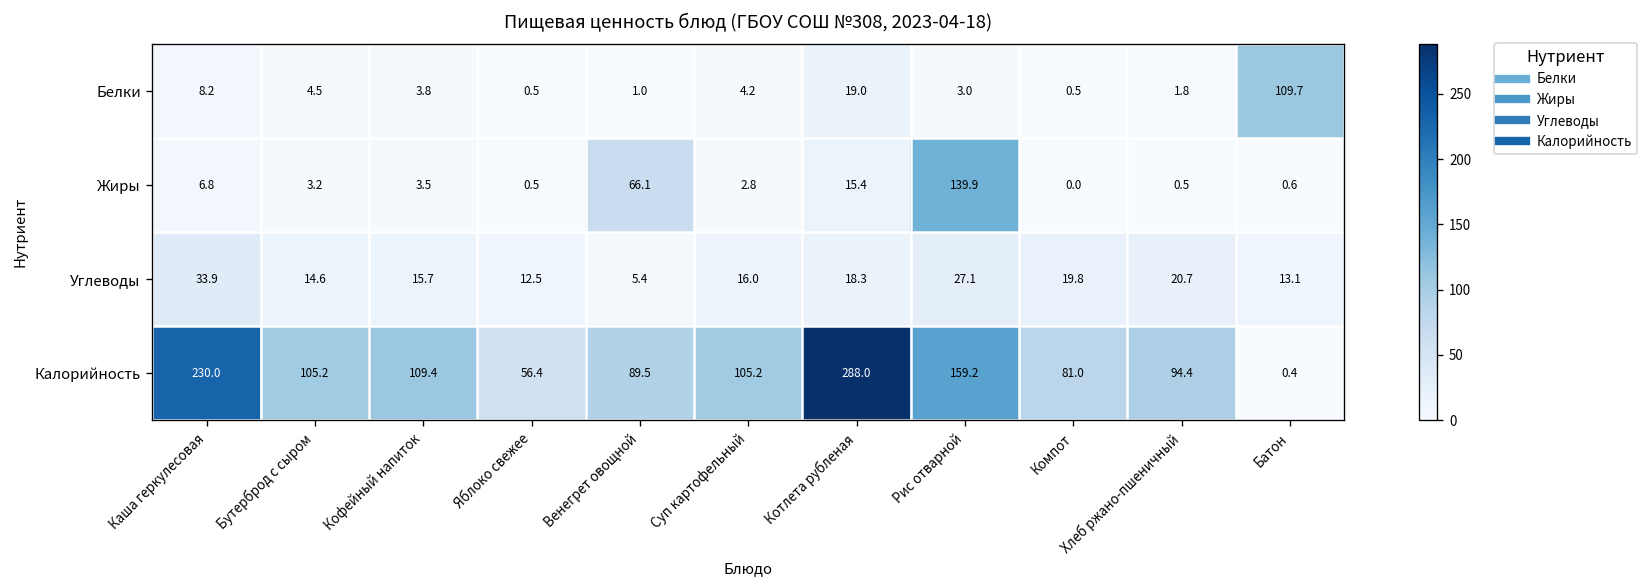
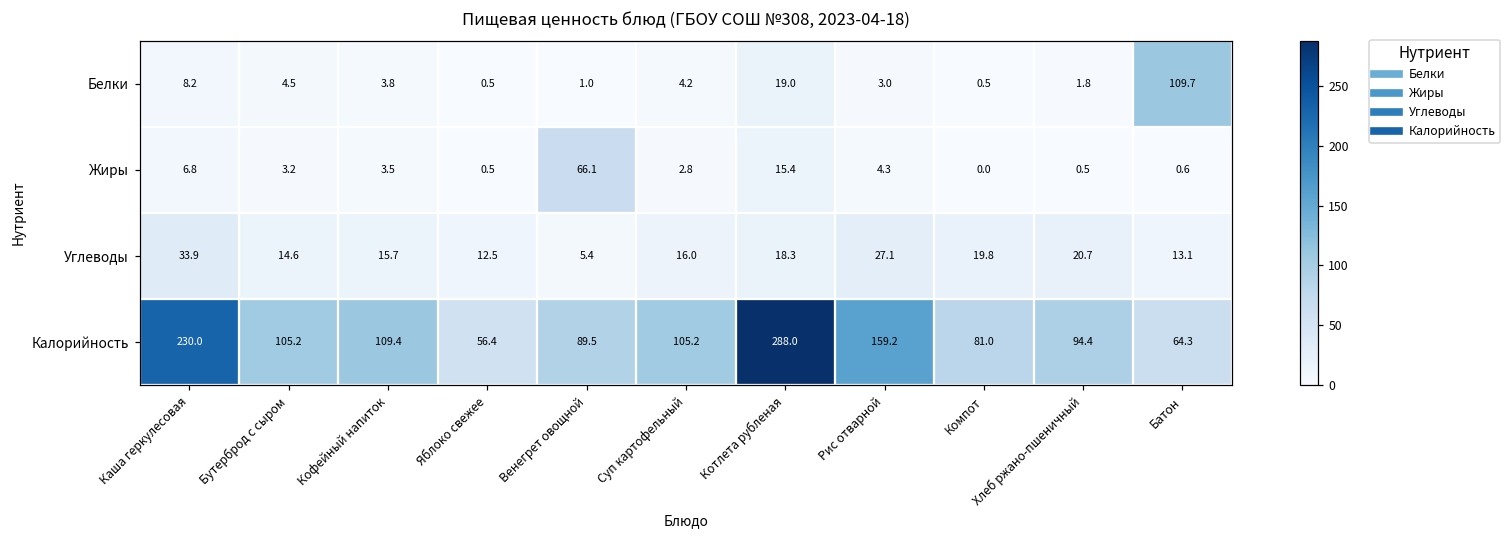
  {
    "Белки": {
      "Каша геркулесовая": 8.2,
      "Бутерброд с сыром": 4.5,
      "Кофейный напиток": 3.8,
      "Яблоко свежее": 0.5,
      "Венегрет овощной": 1.0,
      "Суп картофельный": 4.2,
      "Котлета рубленая": 19.0,
      "Рис отварной": 3.0,
      "Компот": 0.5,
      "Хлеб ржано-пшеничный": 1.8,
      "Батон": 109.7
    },
    "Жиры": {
      "Каша геркулесовая": 6.8,
      "Бутерброд с сыром": 3.2,
      "Кофейный напиток": 3.5,
      "Яблоко свежее": 0.5,
      "Венегрет овощной": 66.1,
      "Суп картофельный": 2.8,
      "Котлета рубленая": 15.4,
-     "Рис отварной": 139.9,
+     "Рис отварной": 4.3,
      "Компот": 0.0,
      "Хлеб ржано-пшеничный": 0.5,
      "Батон": 0.6
    },
    "Углеводы": {
      "Каша геркулесовая": 33.9,
      "Бутерброд с сыром": 14.6,
      "Кофейный напиток": 15.7,
      "Яблоко свежее": 12.5,
      "Венегрет овощной": 5.4,
      "Суп картофельный": 16.0,
      "Котлета рубленая": 18.3,
      "Рис отварной": 27.1,
      "Компот": 19.8,
      "Хлеб ржано-пшеничный": 20.7,
      "Батон": 13.1
    },
    "Калорийность": {
      "Каша геркулесовая": 230.0,
      "Бутерброд с сыром": 105.2,
      "Кофейный напиток": 109.4,
      "Яблоко свежее": 56.4,
      "Венегрет овощной": 89.5,
      "Суп картофельный": 105.2,
      "Котлета рубленая": 288.0,
      "Рис отварной": 159.2,
      "Компот": 81.0,
      "Хлеб ржано-пшеничный": 94.4,
-     "Батон": 0.4
+     "Батон": 64.3
    }
  }
